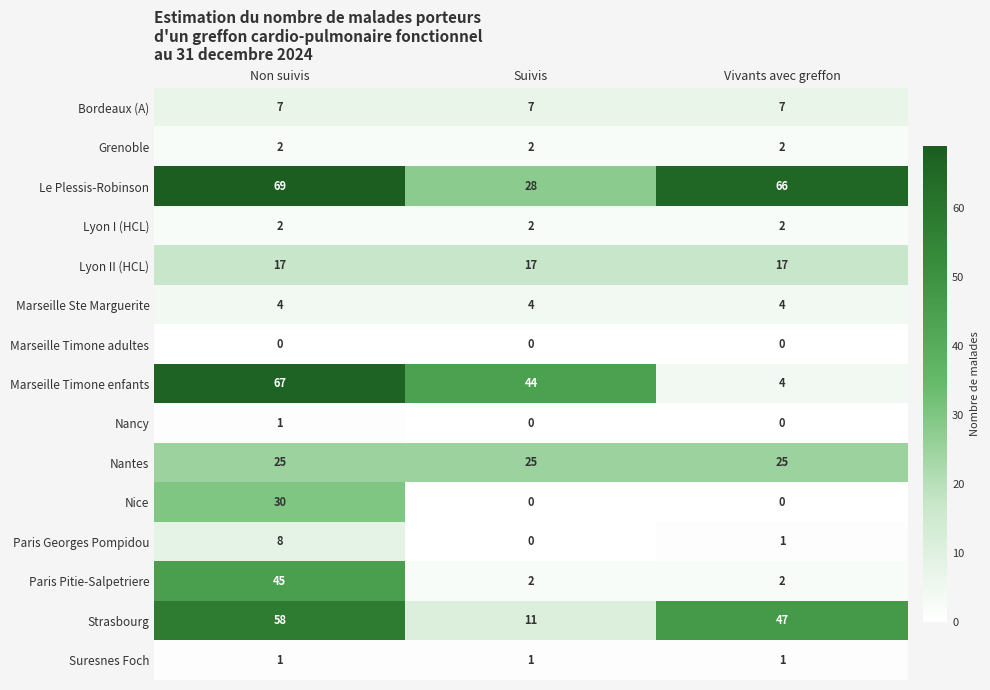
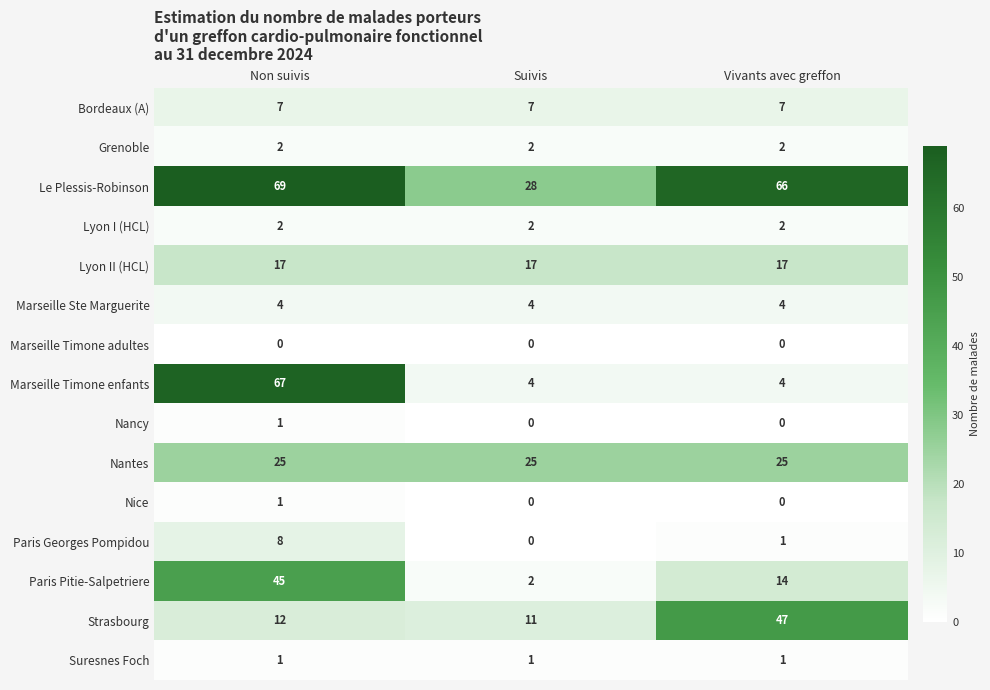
  {
    "Bordeaux (A)": {
      "Non suivis": 7,
      "Suivis": 7,
      "Vivants avec greffon": 7
    },
    "Grenoble": {
      "Non suivis": 2,
      "Suivis": 2,
      "Vivants avec greffon": 2
    },
    "Le Plessis-Robinson": {
      "Non suivis": 69,
      "Suivis": 28,
      "Vivants avec greffon": 66
    },
    "Lyon I (HCL)": {
      "Non suivis": 2,
      "Suivis": 2,
      "Vivants avec greffon": 2
    },
    "Lyon II (HCL)": {
      "Non suivis": 17,
      "Suivis": 17,
      "Vivants avec greffon": 17
    },
    "Marseille Ste Marguerite": {
      "Non suivis": 4,
      "Suivis": 4,
      "Vivants avec greffon": 4
    },
    "Marseille Timone adultes": {
      "Non suivis": 0,
      "Suivis": 0,
      "Vivants avec greffon": 0
    },
    "Marseille Timone enfants": {
      "Non suivis": 67,
-     "Suivis": 44,
+     "Suivis": 4,
      "Vivants avec greffon": 4
    },
    "Nancy": {
      "Non suivis": 1,
      "Suivis": 0,
      "Vivants avec greffon": 0
    },
    "Nantes": {
      "Non suivis": 25,
      "Suivis": 25,
      "Vivants avec greffon": 25
    },
    "Nice": {
-     "Non suivis": 30,
+     "Non suivis": 1,
      "Suivis": 0,
      "Vivants avec greffon": 0
    },
    "Paris Georges Pompidou": {
      "Non suivis": 8,
      "Suivis": 0,
      "Vivants avec greffon": 1
    },
    "Paris Pitie-Salpetriere": {
      "Non suivis": 45,
      "Suivis": 2,
-     "Vivants avec greffon": 2
+     "Vivants avec greffon": 14
    },
    "Strasbourg": {
-     "Non suivis": 58,
+     "Non suivis": 12,
      "Suivis": 11,
      "Vivants avec greffon": 47
    },
    "Suresnes Foch": {
      "Non suivis": 1,
      "Suivis": 1,
      "Vivants avec greffon": 1
    }
  }
